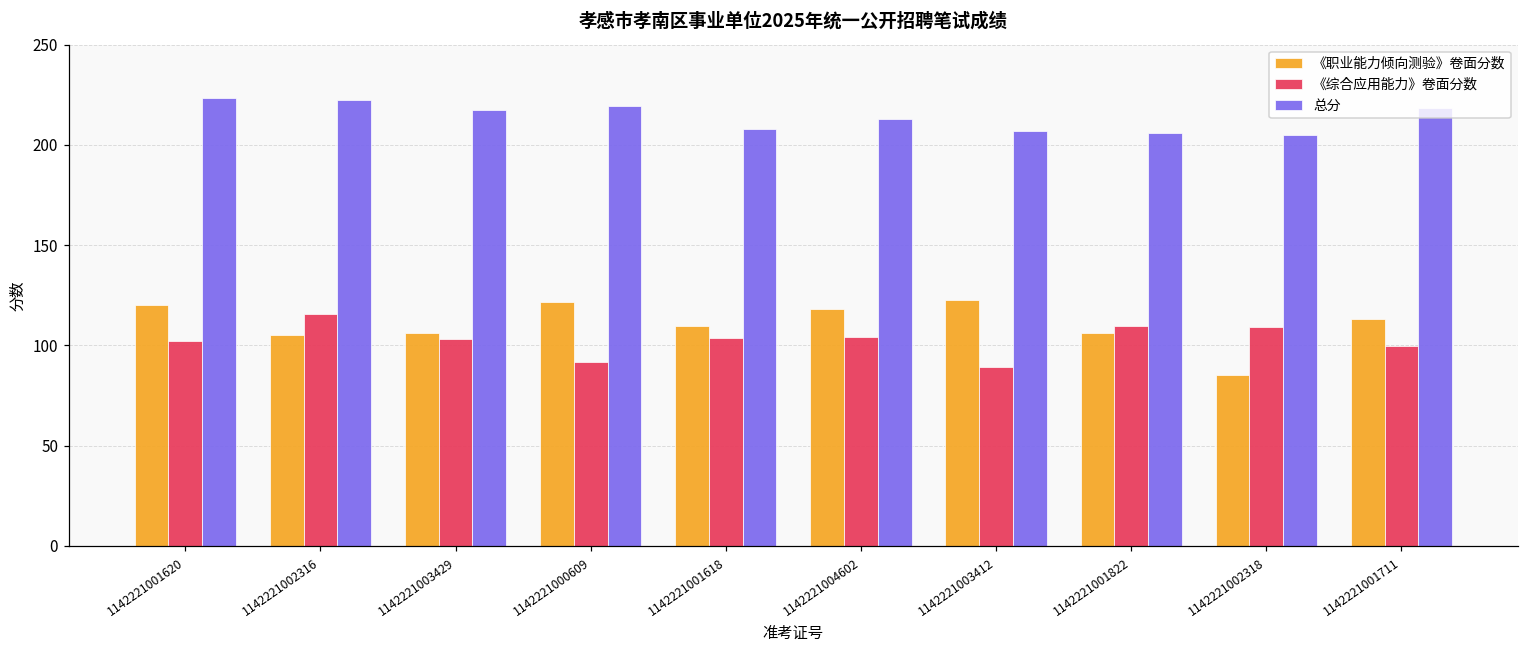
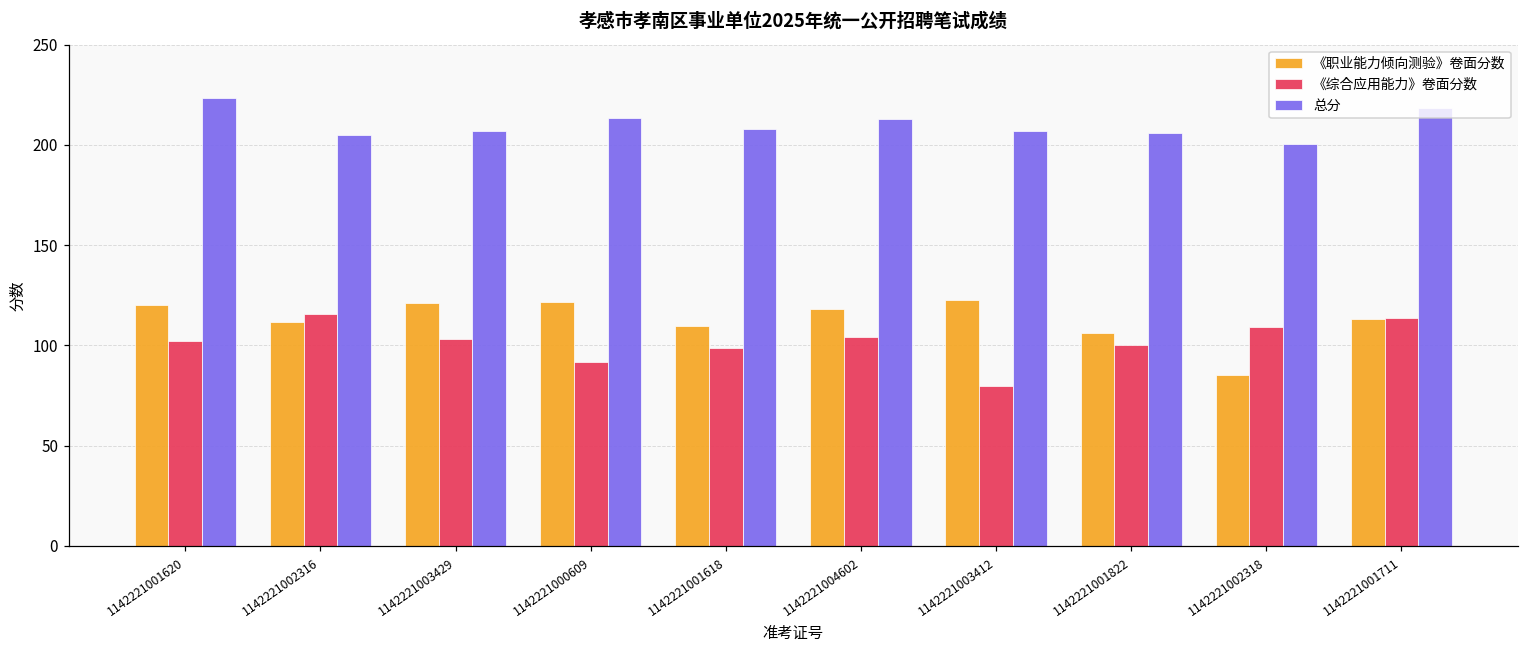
  {
    "《职业能力倾向测验》卷面分数": {
      "1142221001620": 120,
-     "1142221002316": 105,
-     "1142221003429": 106,
+     "1142221002316": 112,
+     "1142221003429": 121,
      "1142221000609": 122,
      "1142221001618": 110,
      "1142221004602": 118,
      "1142221003412": 123,
      "1142221001822": 106,
      "1142221002318": 85,
      "1142221001711": 113
    },
    "《综合应用能力》卷面分数": {
      "1142221001620": 102,
      "1142221002316": 116,
      "1142221003429": 103,
      "1142221000609": 92,
-     "1142221001618": 104,
+     "1142221001618": 99,
      "1142221004602": 104,
-     "1142221003412": 90,
-     "1142221001822": 110,
+     "1142221003412": 80,
+     "1142221001822": 100,
      "1142221002318": 109,
-     "1142221001711": 100
+     "1142221001711": 114
    },
    "总分": {
      "1142221001620": 224,
-     "1142221002316": 223,
-     "1142221003429": 218,
-     "1142221000609": 220,
+     "1142221002316": 205,
+     "1142221003429": 207,
+     "1142221000609": 214,
      "1142221001618": 208,
      "1142221004602": 213,
      "1142221003412": 207,
      "1142221001822": 206,
-     "1142221002318": 205
+     "1142221002318": 201
    }
  }
